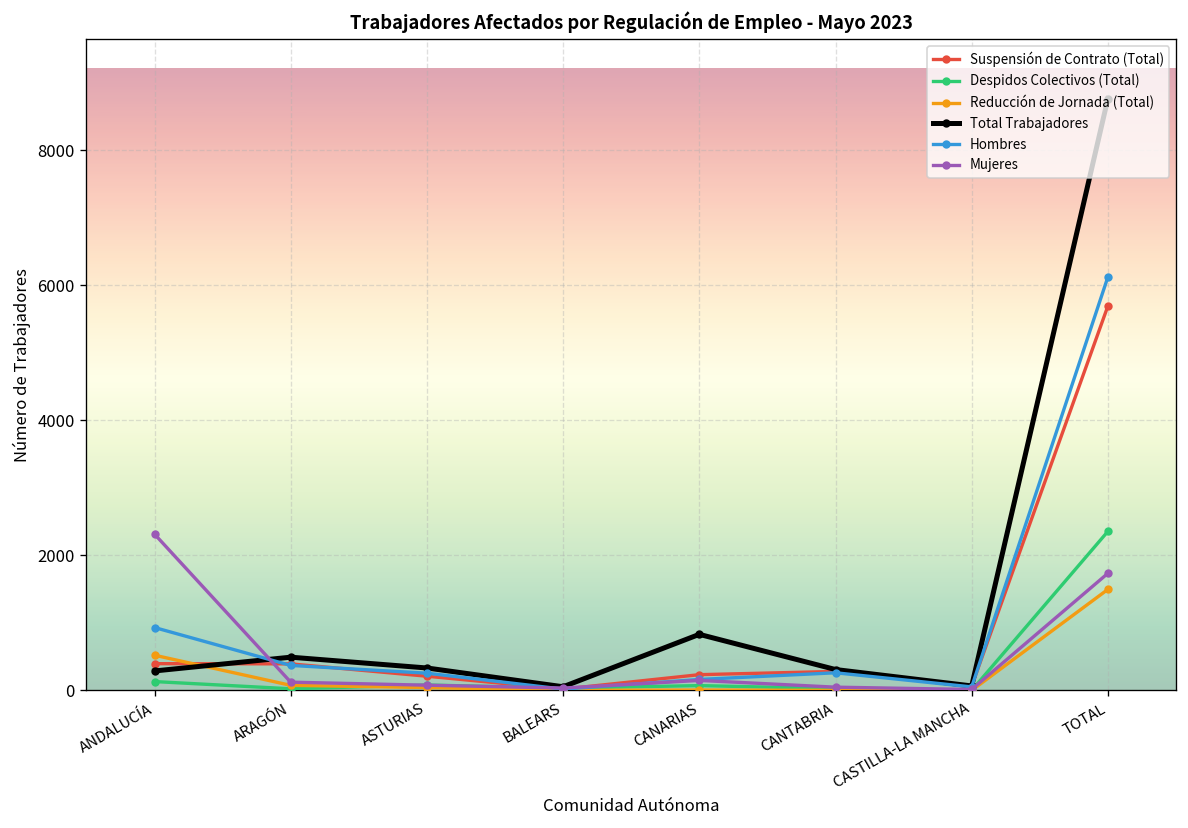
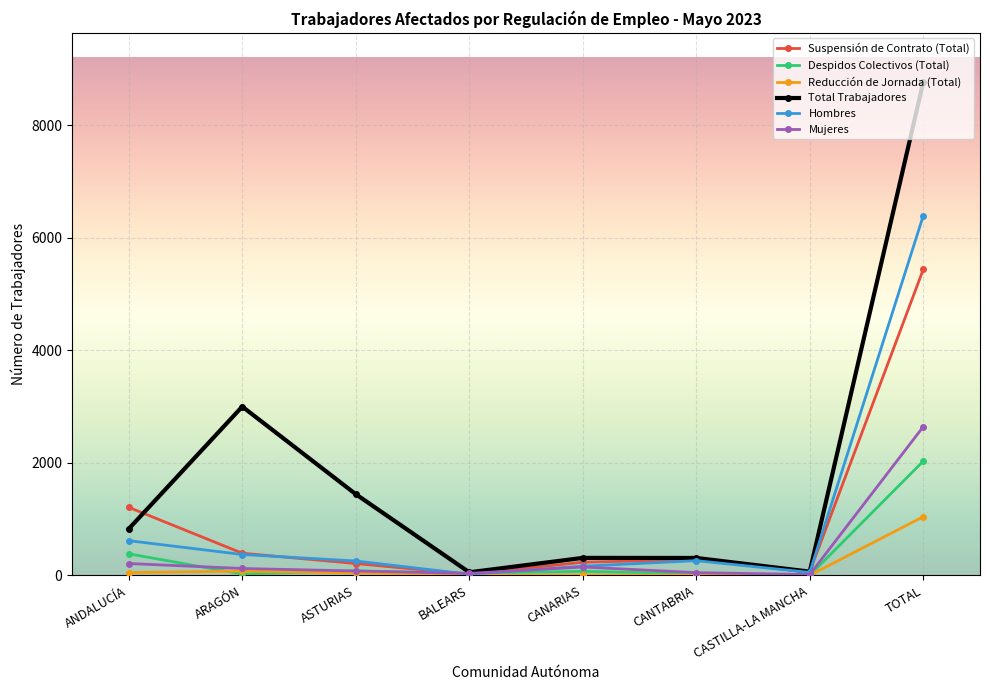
  {
    "Suspensión de Contrato (Total)": {
-     "ANDALUCÍA": 400,
+     "ANDALUCÍA": 1200,
      "CANARIAS": 200,
-     "TOTAL": 5700
+     "TOTAL": 5400
    },
    "Despidos Colectivos (Total)": {
-     "ANDALUCÍA": 100,
+     "ANDALUCÍA": 400,
      "ARAGÓN": 0,
      "CANARIAS": 100,
-     "TOTAL": 2400
+     "TOTAL": 2000
    },
    "Reducción de Jornada (Total)": {
-     "ANDALUCÍA": 500,
+     "ANDALUCÍA": 0,
      "ARAGÓN": 100,
      "CANARIAS": 0,
-     "TOTAL": 1500
+     "TOTAL": 1000
    },
    "Total Trabajadores": {
-     "ANDALUCÍA": 300,
-     "ARAGÓN": 500,
-     "ASTURIAS": 300,
-     "CANARIAS": 800
+     "ANDALUCÍA": 800,
+     "ARAGÓN": 3000,
+     "ASTURIAS": 1400,
+     "CANARIAS": 300
    },
    "Hombres": {
-     "ANDALUCÍA": 900,
-     "TOTAL": 6100
+     "ANDALUCÍA": 600,
+     "TOTAL": 6400
    },
    "Mujeres": {
-     "ANDALUCÍA": 2300,
+     "ANDALUCÍA": 200,
      "ARAGÓN": 100,
-     "TOTAL": 1700
+     "TOTAL": 2600
    }
  }
